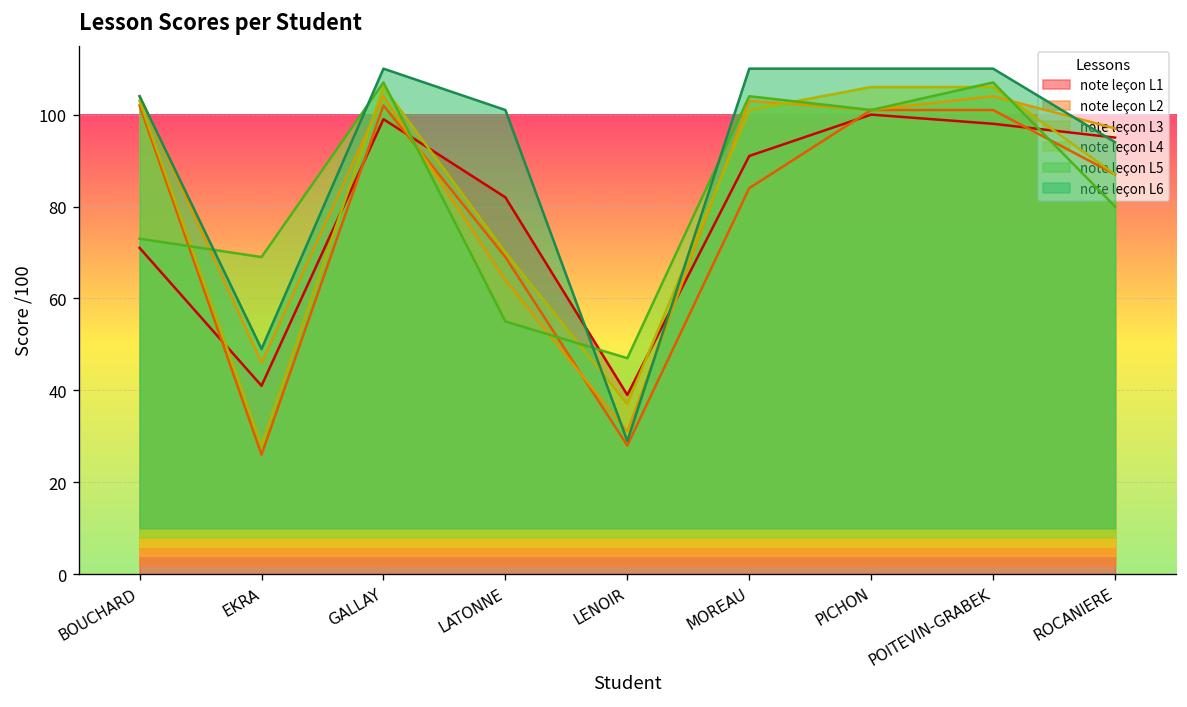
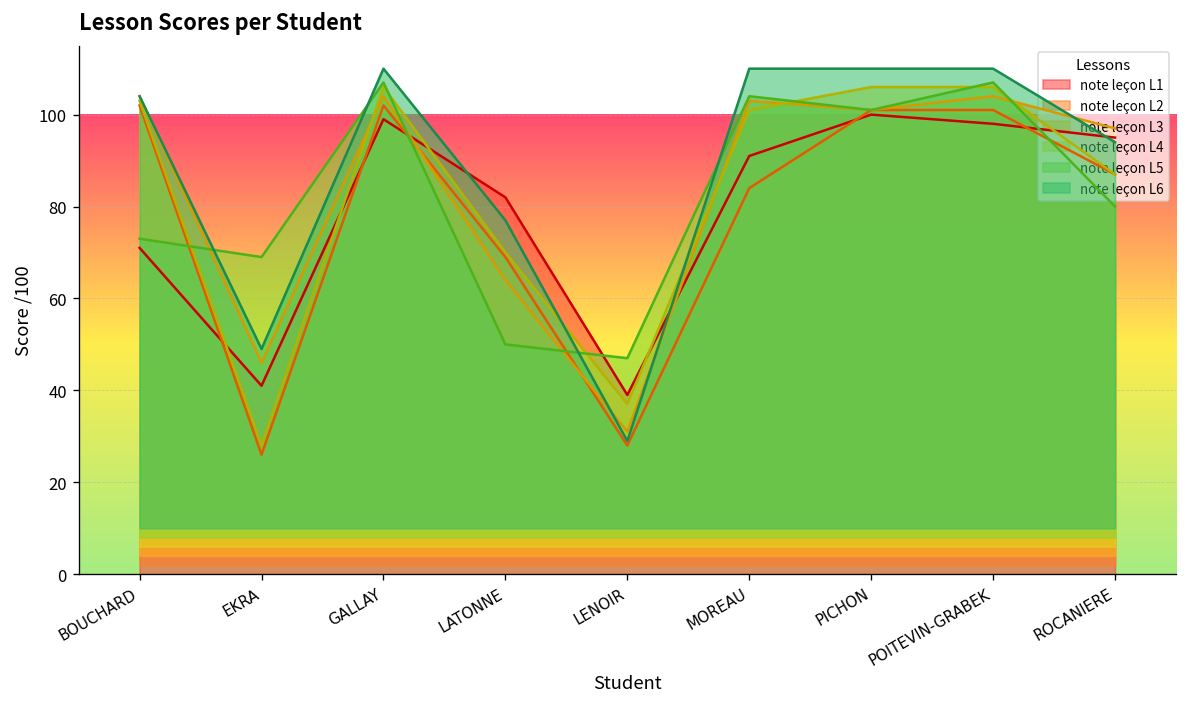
  {
    "note leçon L5": {
      "BOUCHARD": 73,
      "EKRA": 69,
      "GALLAY": 107,
-     "LATONNE": 55,
+     "LATONNE": 50,
      "LENOIR": 47,
      "MOREAU": 104,
      "POITEVIN-GRABEK": 107,
      "ROCANIERE": 80
    },
    "note leçon L6": {
      "EKRA": 49,
      "GALLAY": 110,
-     "LATONNE": 101,
+     "LATONNE": 77,
      "LENOIR": 29,
      "MOREAU": 110,
      "PICHON": 110,
      "POITEVIN-GRABEK": 110
    }
  }
